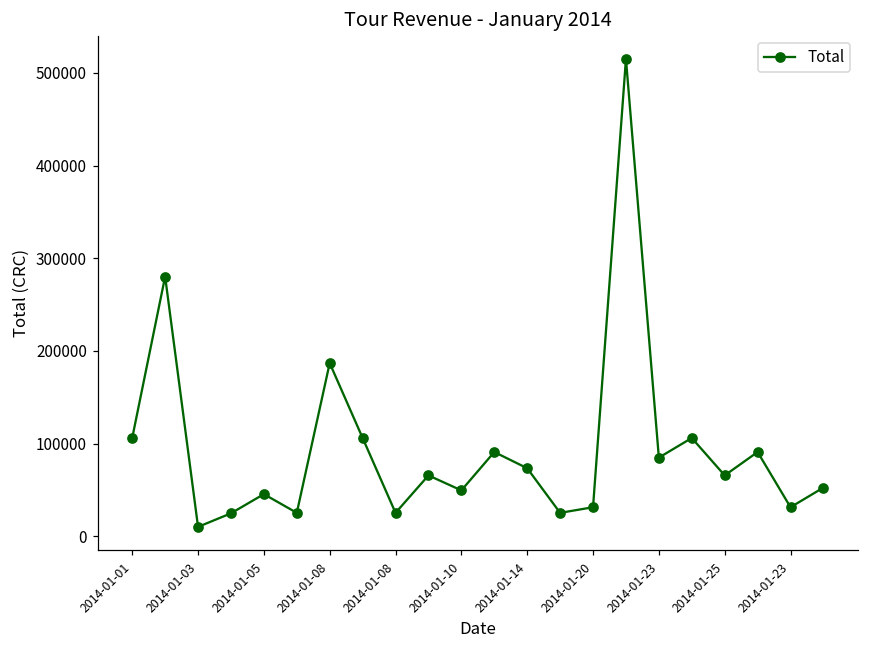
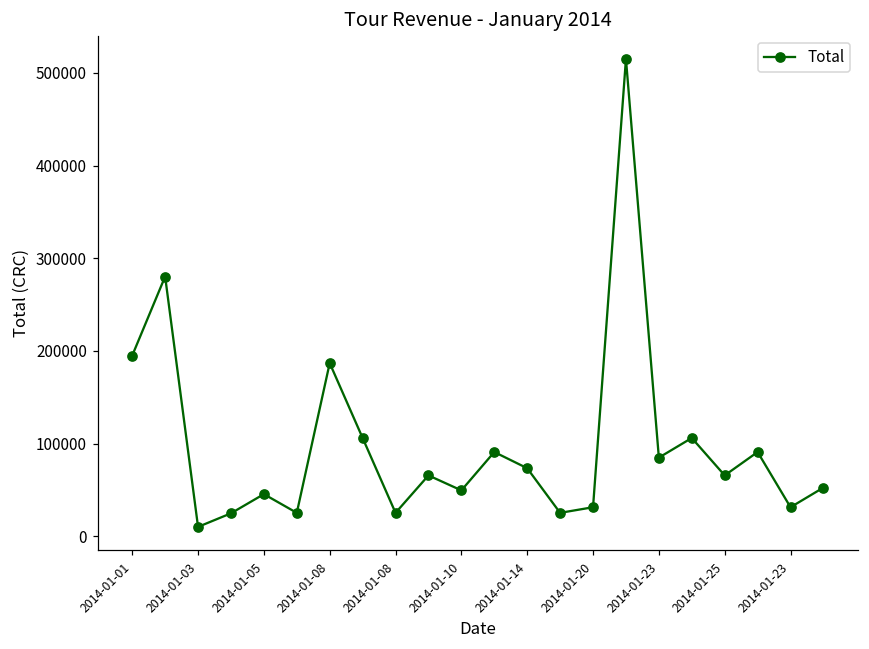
  {
-   "2014-01-01": 110000,
+   "2014-01-01": 190000,
    "2014-01-03": 10000,
    "2014-01-10": 50000,
    "2014-01-14": 70000
  }
